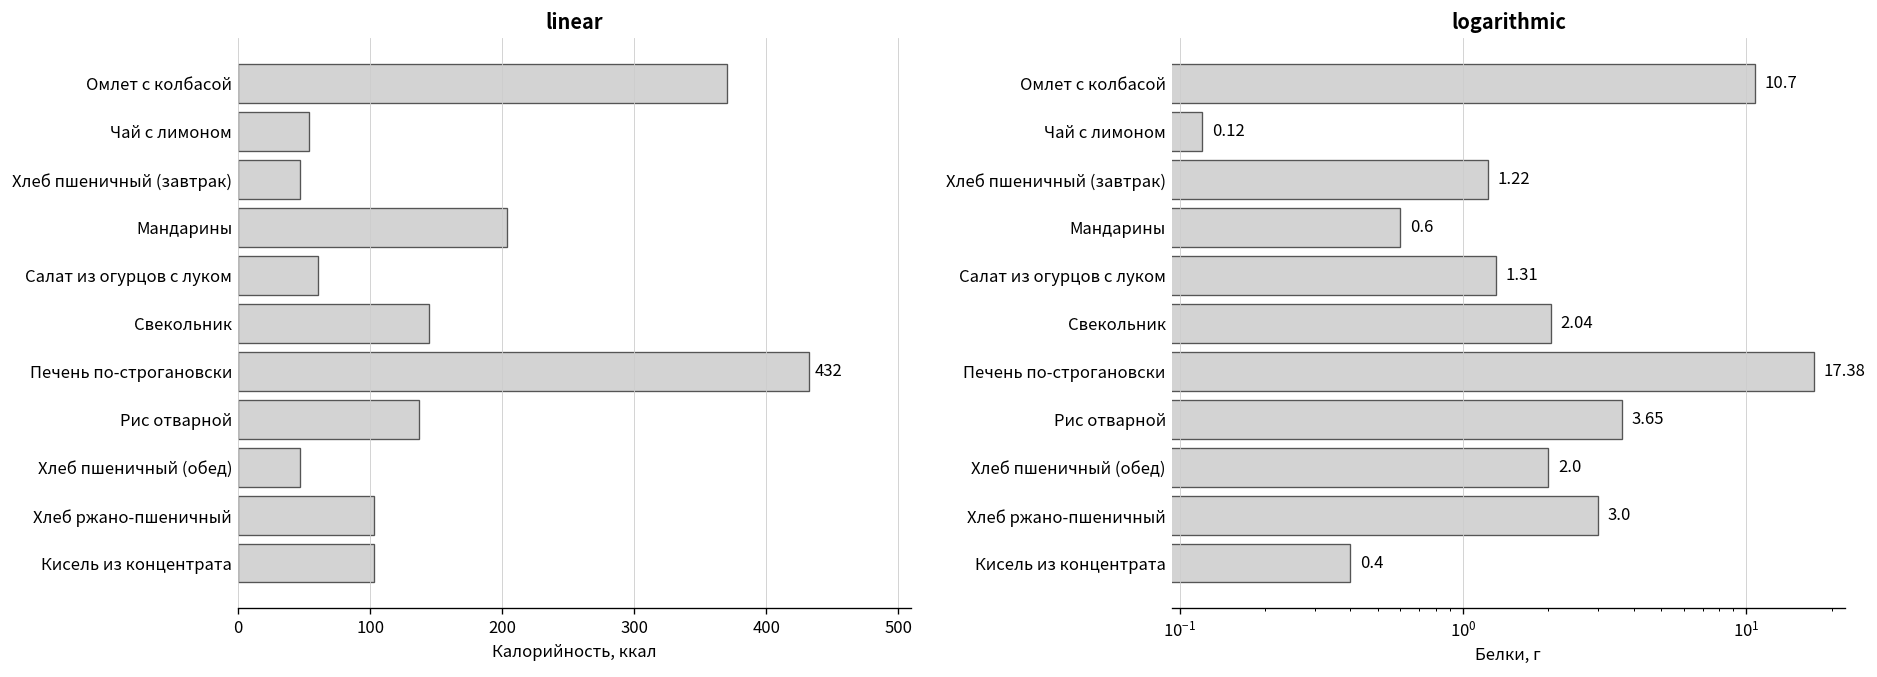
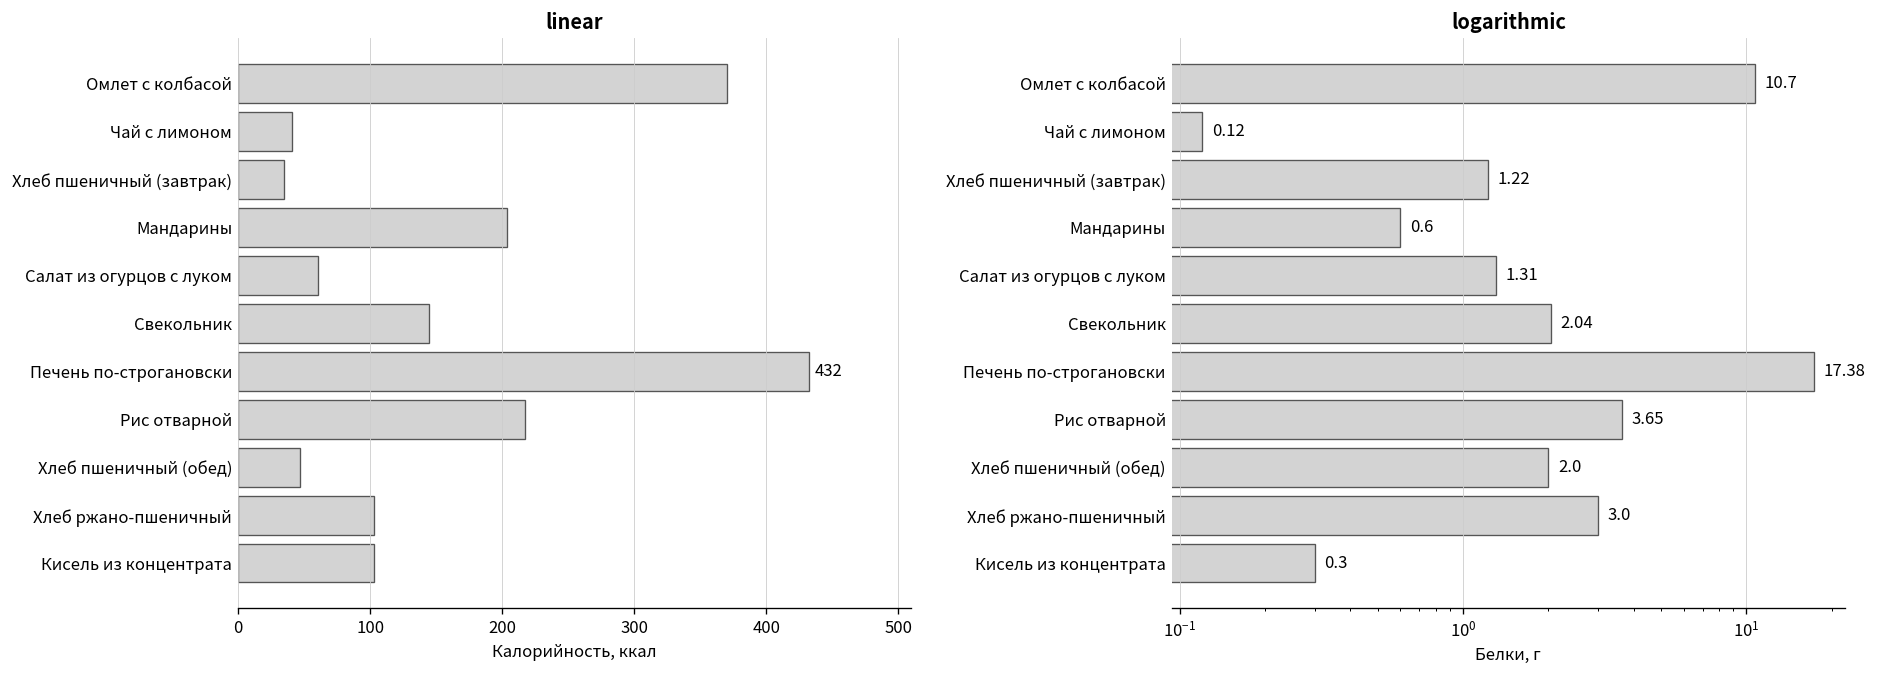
  {
    "linear": {
      "Омлет с колбасой": 370,
-     "Чай с лимоном": 54,
-     "Хлеб пшеничный (завтрак)": 47,
+     "Чай с лимоном": 41,
+     "Хлеб пшеничный (завтрак)": 35,
      "Мандарины": 204,
      "Салат из огурцов с луком": 60,
      "Свекольник": 144,
-     "Рис отварной": 137,
+     "Рис отварной": 217,
      "Хлеб пшеничный (обед)": 47,
      "Хлеб ржано-пшеничный": 103,
      "Кисель из концентрата": 103
    },
    "logarithmic": {
      "Омлет с колбасой": 10.7,
      "Чай с лимоном": 0.12,
      "Хлеб пшеничный (завтрак)": 1.22,
      "Мандарины": 0.6,
      "Салат из огурцов с луком": 1.31,
      "Свекольник": 2.04,
      "Печень по-строгановски": 17.38,
      "Рис отварной": 3.65,
      "Хлеб пшеничный (обед)": 2.0,
      "Хлеб ржано-пшеничный": 3.0,
-     "Кисель из концентрата": 0.4
+     "Кисель из концентрата": 0.3
    }
  }
